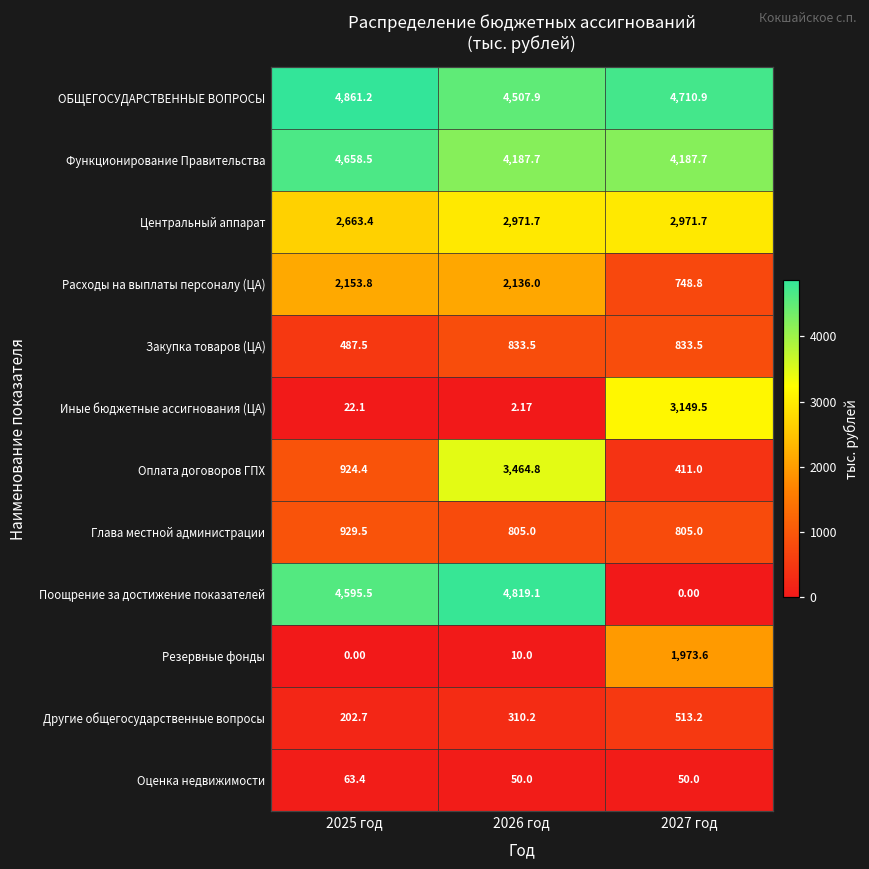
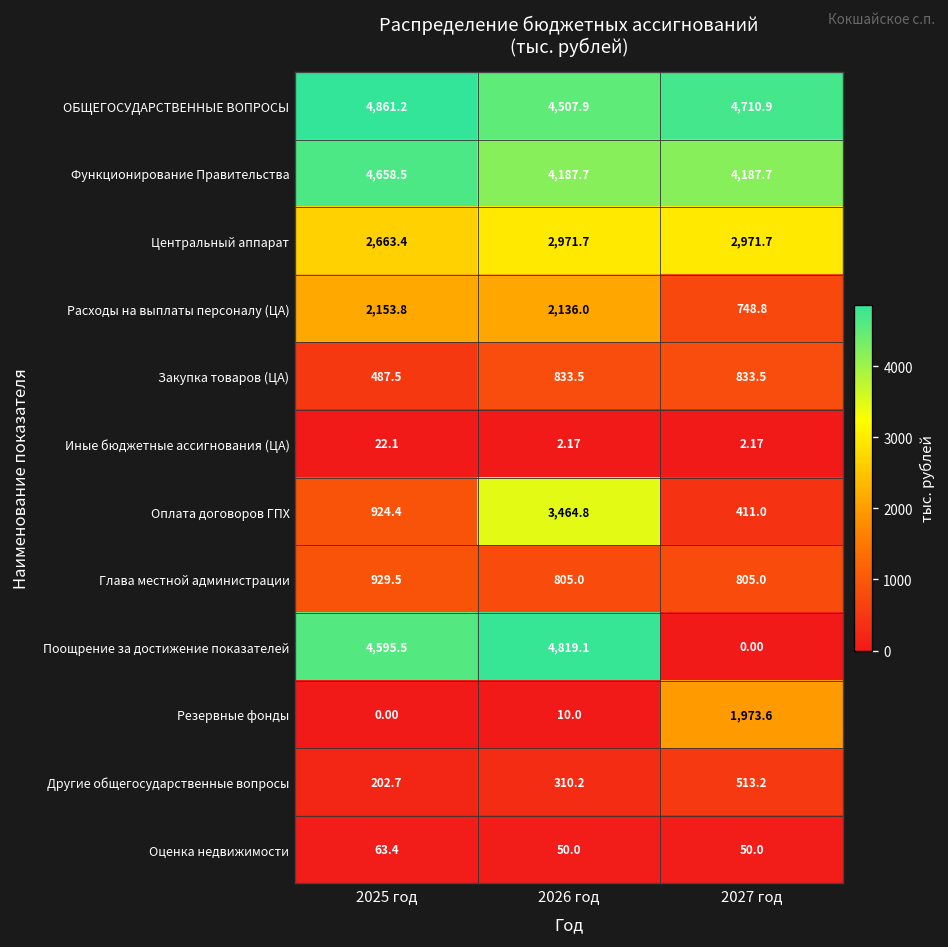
  {
    "ОБЩЕГОСУДАРСТВЕННЫЕ ВОПРОСЫ": {
      "2025 год": "4,861.2",
      "2026 год": "4,507.9",
      "2027 год": "4,710.9"
    },
    "Функционирование Правительства": {
      "2025 год": "4,658.5",
      "2026 год": "4,187.7",
      "2027 год": "4,187.7"
    },
    "Центральный аппарат": {
      "2025 год": "2,663.4",
      "2026 год": "2,971.7",
      "2027 год": "2,971.7"
    },
    "Расходы на выплаты персоналу (ЦА)": {
      "2025 год": "2,153.8",
      "2026 год": "2,136.0",
      "2027 год": "748.8"
    },
    "Закупка товаров (ЦА)": {
      "2025 год": "487.5",
      "2026 год": "833.5",
      "2027 год": "833.5"
    },
    "Иные бюджетные ассигнования (ЦА)": {
      "2025 год": "22.1",
      "2026 год": "2.17",
-     "2027 год": "3,149.5"
+     "2027 год": "2.17"
    },
    "Оплата договоров ГПХ": {
      "2025 год": "924.4",
      "2026 год": "3,464.8",
      "2027 год": "411.0"
    },
    "Глава местной администрации": {
      "2025 год": "929.5",
      "2026 год": "805.0",
      "2027 год": "805.0"
    },
    "Поощрение за достижение показателей": {
      "2025 год": "4,595.5",
      "2026 год": "4,819.1",
      "2027 год": "0.00"
    },
    "Резервные фонды": {
      "2025 год": "0.00",
      "2026 год": "10.0",
      "2027 год": "1,973.6"
    },
    "Другие общегосударственные вопросы": {
      "2025 год": "202.7",
      "2026 год": "310.2",
      "2027 год": "513.2"
    },
    "Оценка недвижимости": {
      "2025 год": "63.4",
      "2026 год": "50.0",
      "2027 год": "50.0"
    }
  }
